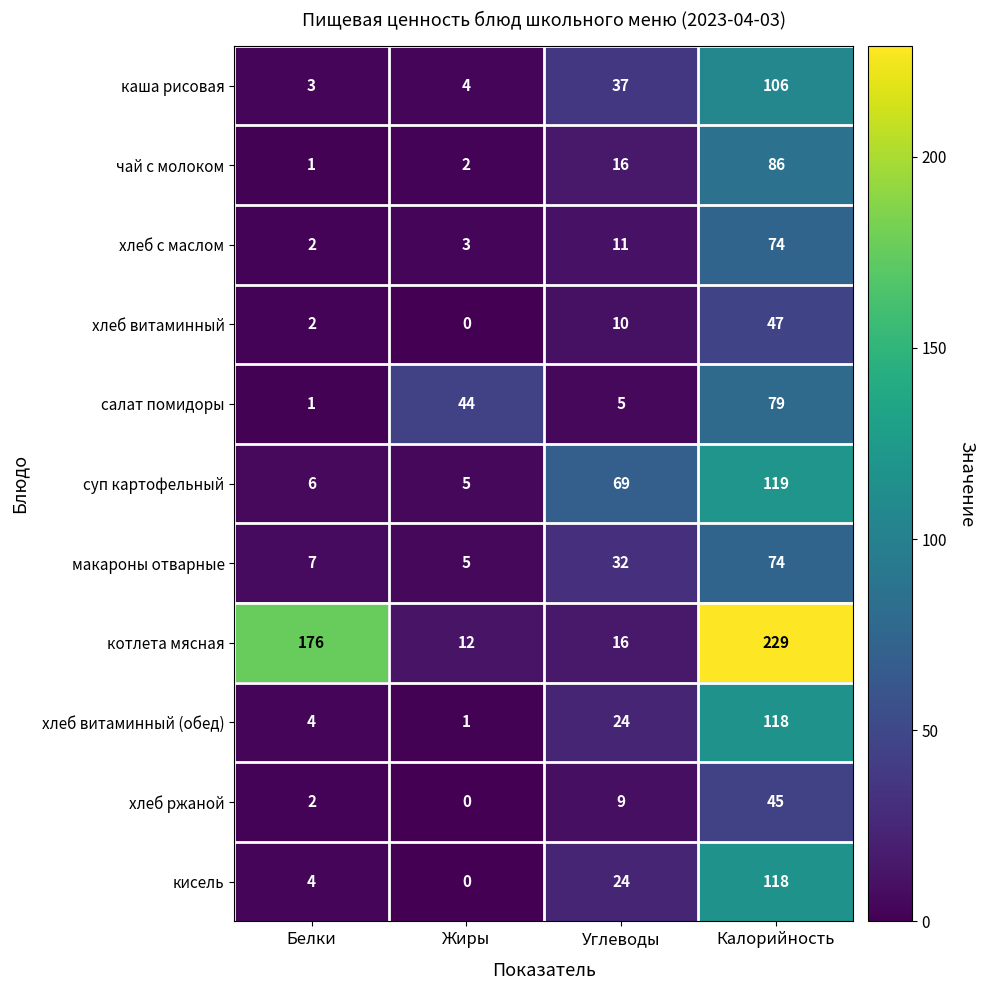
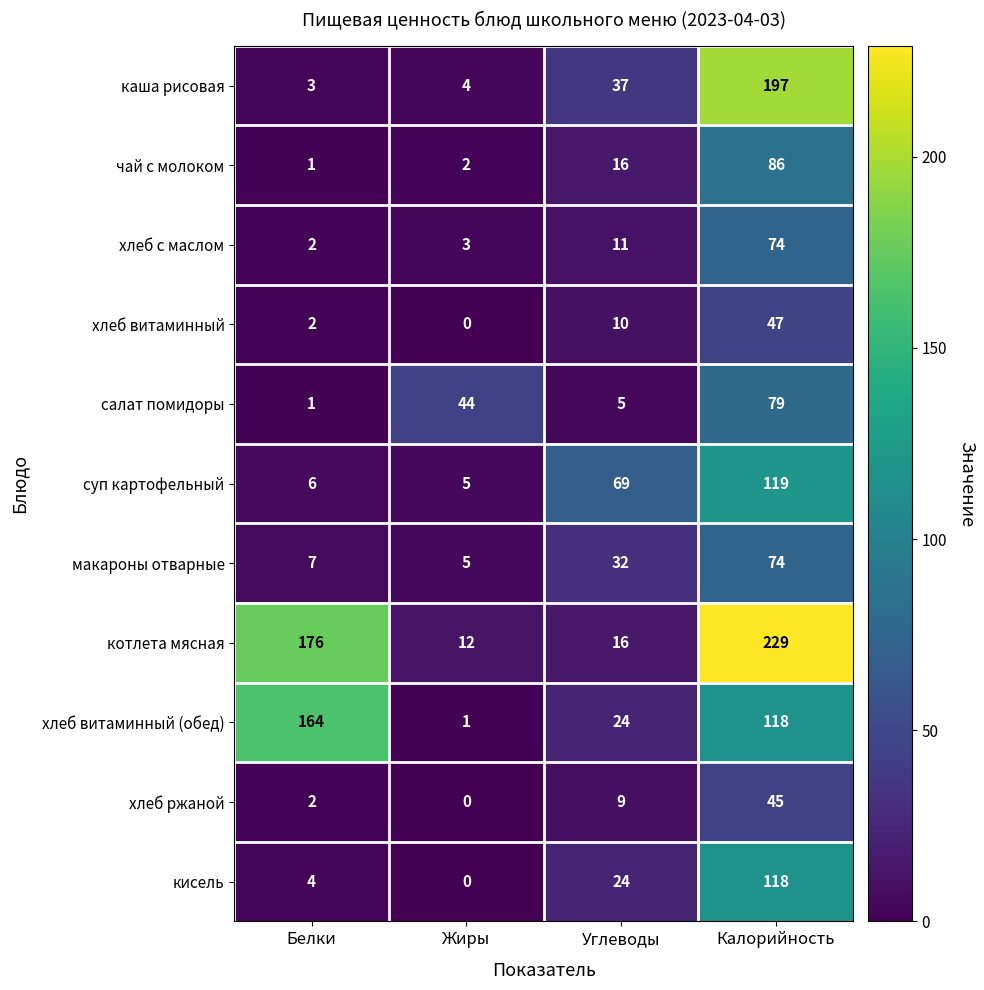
  {
    "каша рисовая": {
      "Белки": 3,
      "Жиры": 4,
      "Углеводы": 37,
-     "Калорийность": 106
+     "Калорийность": 197
    },
    "чай с молоком": {
      "Белки": 1,
      "Жиры": 2,
      "Углеводы": 16,
      "Калорийность": 86
    },
    "хлеб с маслом": {
      "Белки": 2,
      "Жиры": 3,
      "Углеводы": 11,
      "Калорийность": 74
    },
    "хлеб витаминный": {
      "Белки": 2,
      "Жиры": 0,
      "Углеводы": 10,
      "Калорийность": 47
    },
    "салат помидоры": {
      "Белки": 1,
      "Жиры": 44,
      "Углеводы": 5,
      "Калорийность": 79
    },
    "суп картофельный": {
      "Белки": 6,
      "Жиры": 5,
      "Углеводы": 69,
      "Калорийность": 119
    },
    "макароны отварные": {
      "Белки": 7,
      "Жиры": 5,
      "Углеводы": 32,
      "Калорийность": 74
    },
    "котлета мясная": {
      "Белки": 176,
      "Жиры": 12,
      "Углеводы": 16,
      "Калорийность": 229
    },
    "хлеб витаминный (обед)": {
-     "Белки": 4,
+     "Белки": 164,
      "Жиры": 1,
      "Углеводы": 24,
      "Калорийность": 118
    },
    "хлеб ржаной": {
      "Белки": 2,
      "Жиры": 0,
      "Углеводы": 9,
      "Калорийность": 45
    },
    "кисель": {
      "Белки": 4,
      "Жиры": 0,
      "Углеводы": 24,
      "Калорийность": 118
    }
  }
